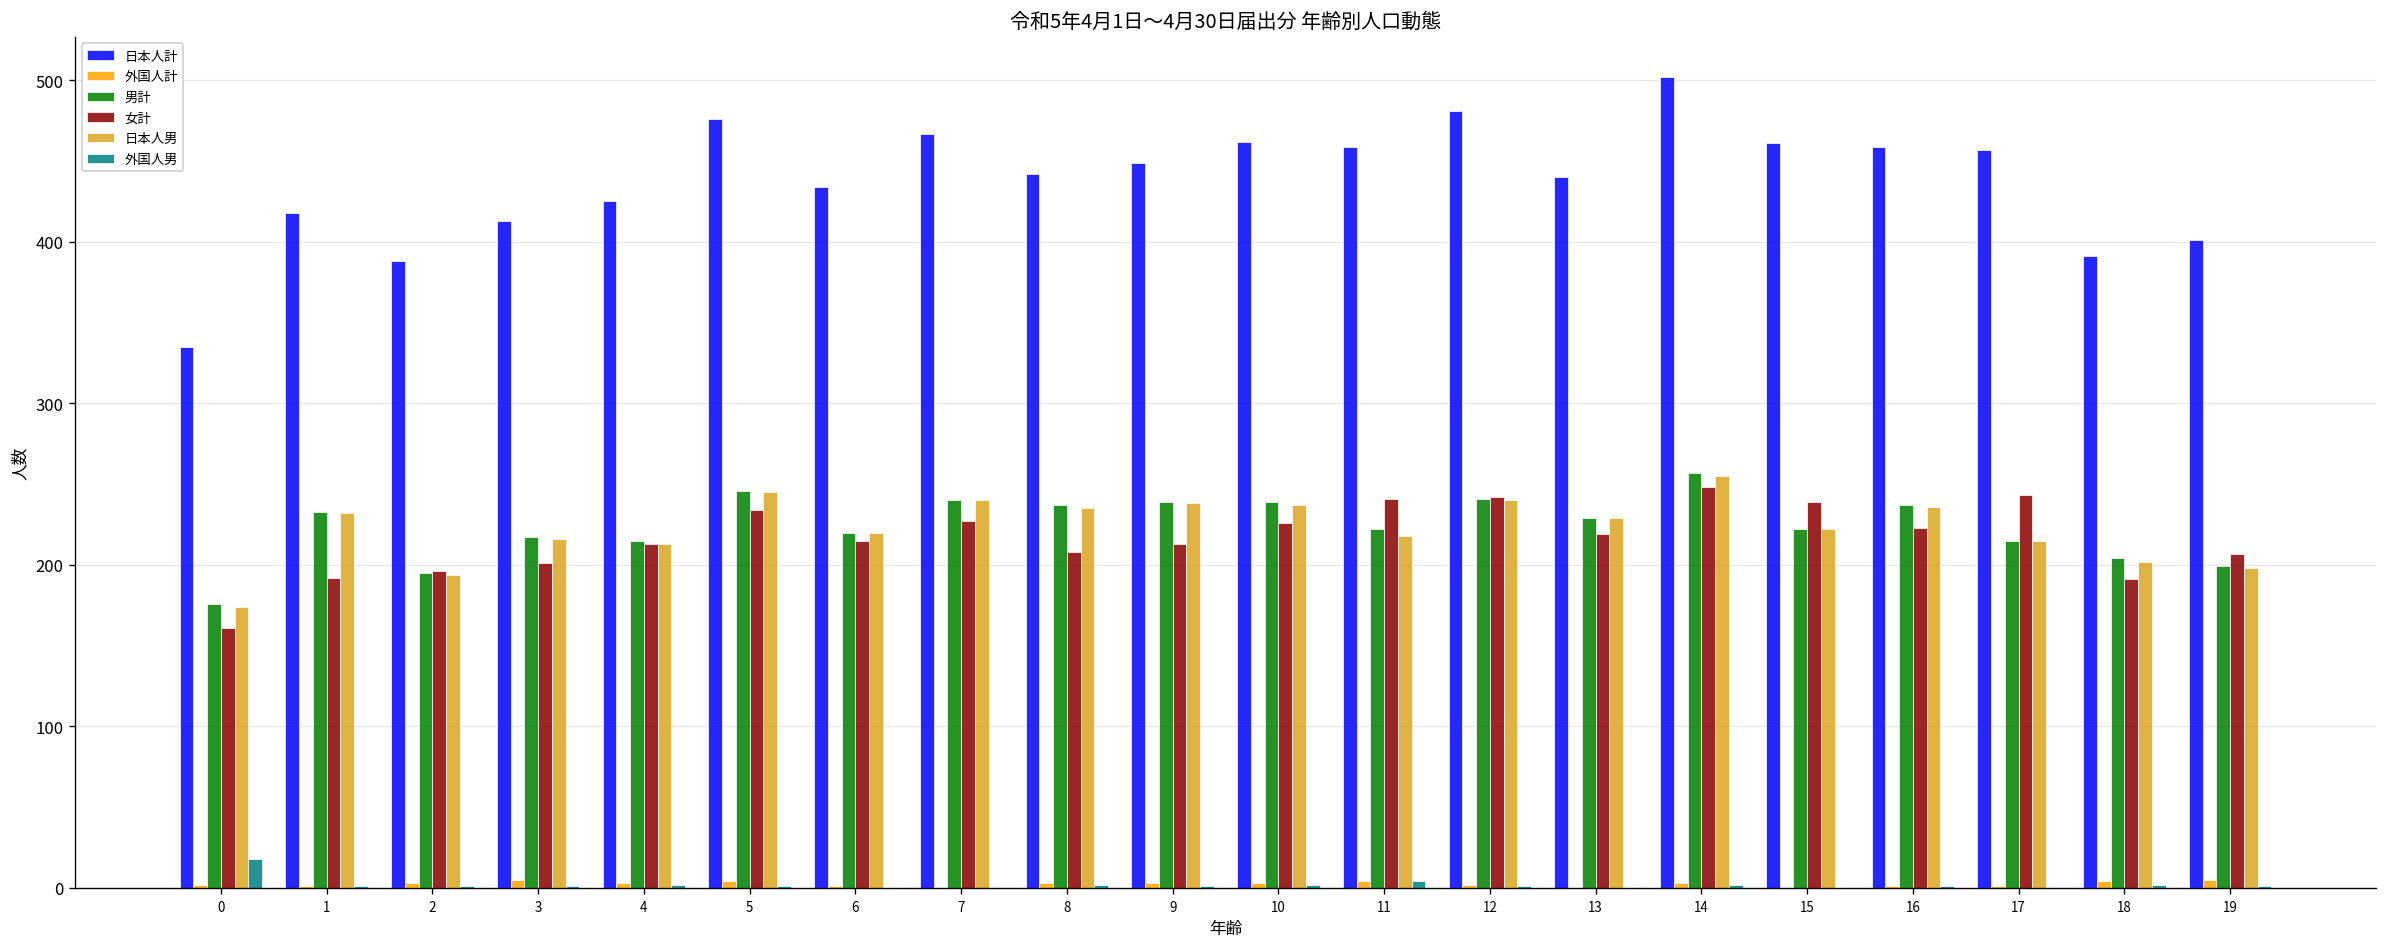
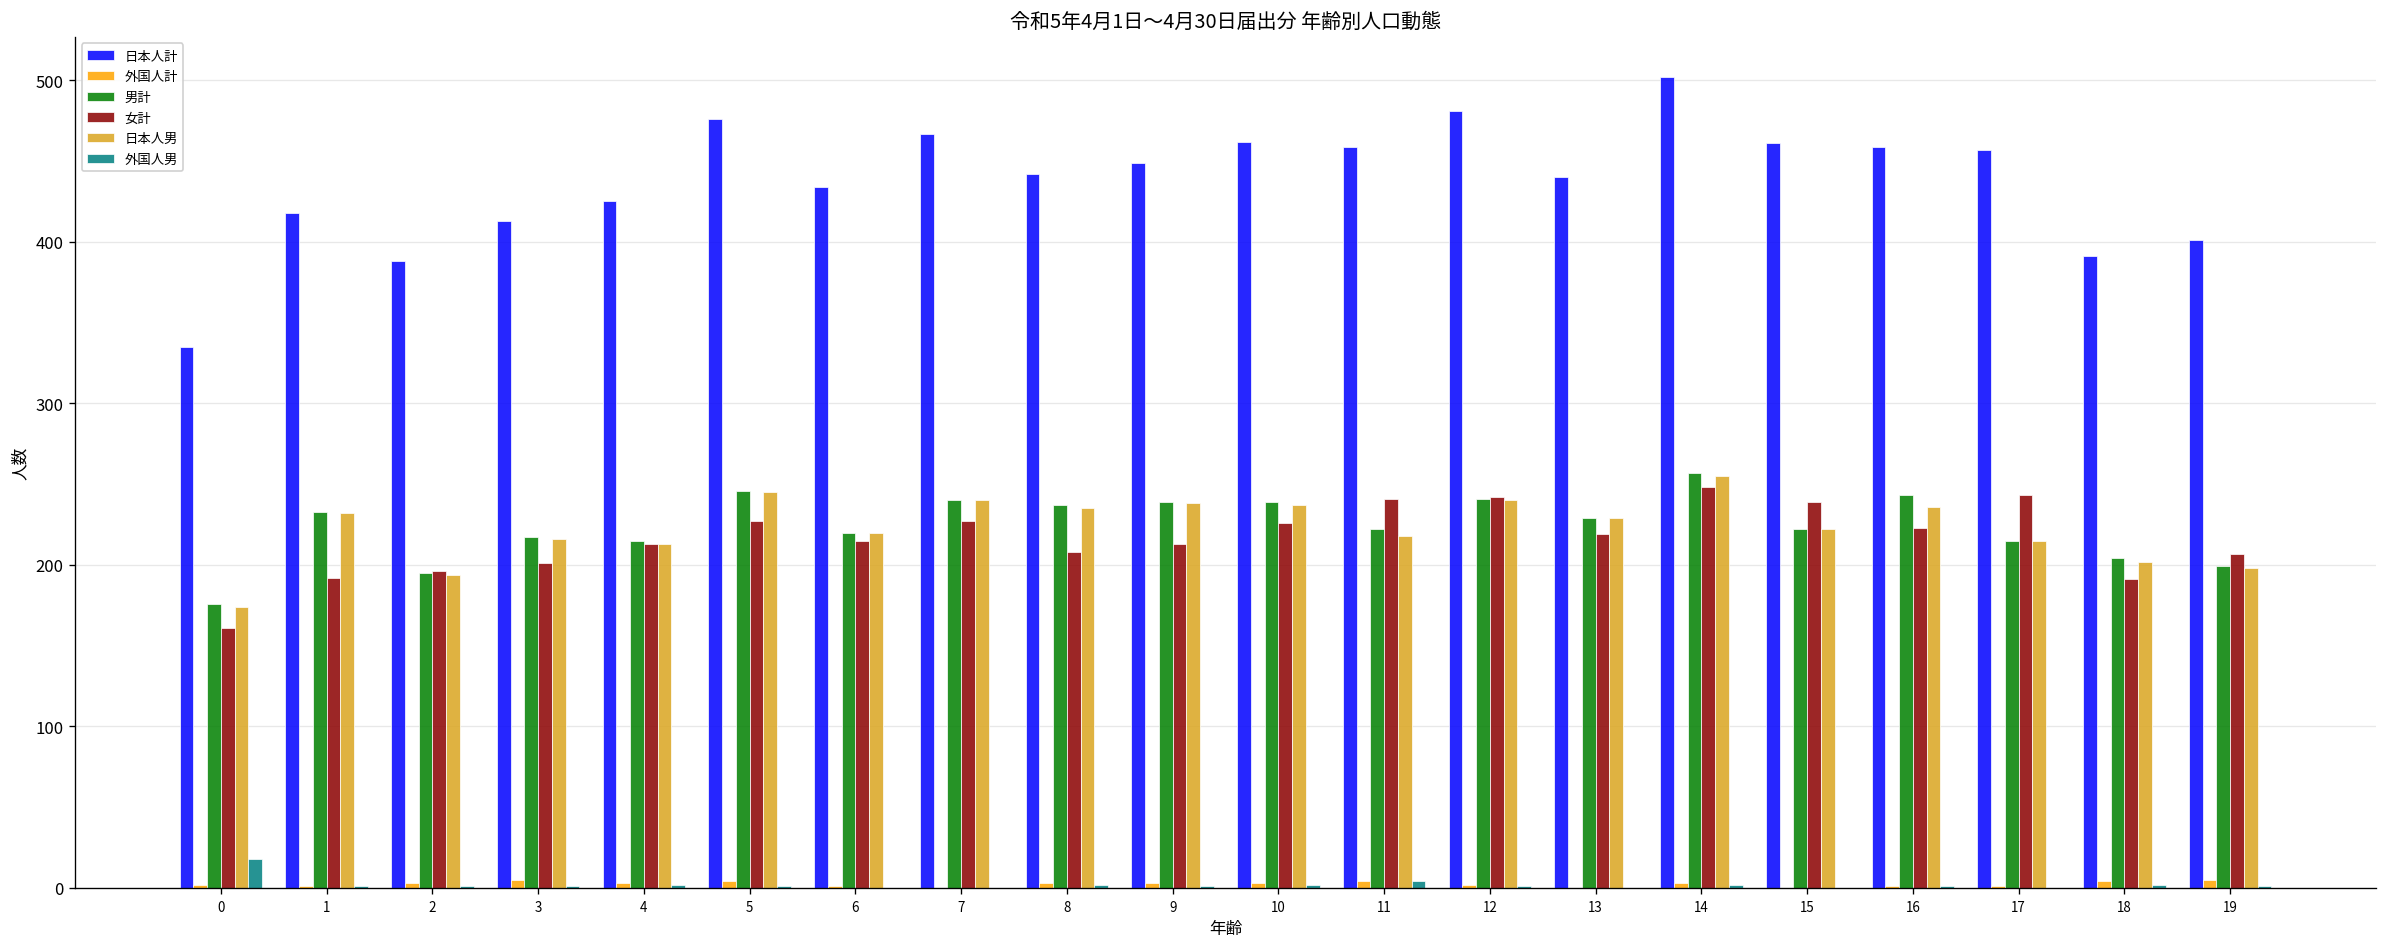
  {
    "日本人計": {
      "0": 335,
      "1": 418,
      "2": 388,
      "3": 413,
      "4": 425,
      "5": 476,
      "6": 434,
      "7": 467,
      "8": 442,
      "9": 449,
      "10": 462,
      "11": 459,
      "12": 481,
      "13": 440,
      "14": 502,
      "15": 461,
      "16": 459,
      "17": 457,
      "18": 391,
      "19": 401
    },
    "男計": {
      "0": 176,
      "1": 233,
      "2": 195,
      "3": 217,
      "4": 215,
      "5": 246,
      "6": 220,
      "7": 240,
      "8": 237,
      "9": 239,
      "10": 239,
      "11": 222,
      "12": 241,
      "13": 229,
      "14": 257,
      "15": 222,
-     "16": 237,
+     "16": 243,
      "17": 215,
      "18": 204,
      "19": 199
    },
    "女計": {
      "0": 161,
      "1": 192,
      "2": 196,
      "3": 201,
      "4": 213,
-     "5": 234,
+     "5": 227,
      "6": 215,
      "7": 227,
      "8": 208,
      "9": 213,
      "10": 226,
      "11": 241,
      "12": 242,
      "13": 219,
      "14": 248,
      "15": 239,
      "16": 223,
      "17": 243,
      "18": 191,
      "19": 207
    },
    "外国人男": {
      "0": 18,
      "4": 2,
      "6": 0,
      "7": 0,
      "8": 2,
      "10": 2,
      "11": 4,
      "13": 0,
      "14": 2,
      "15": 0,
      "17": 0,
      "18": 2
    }
  }
